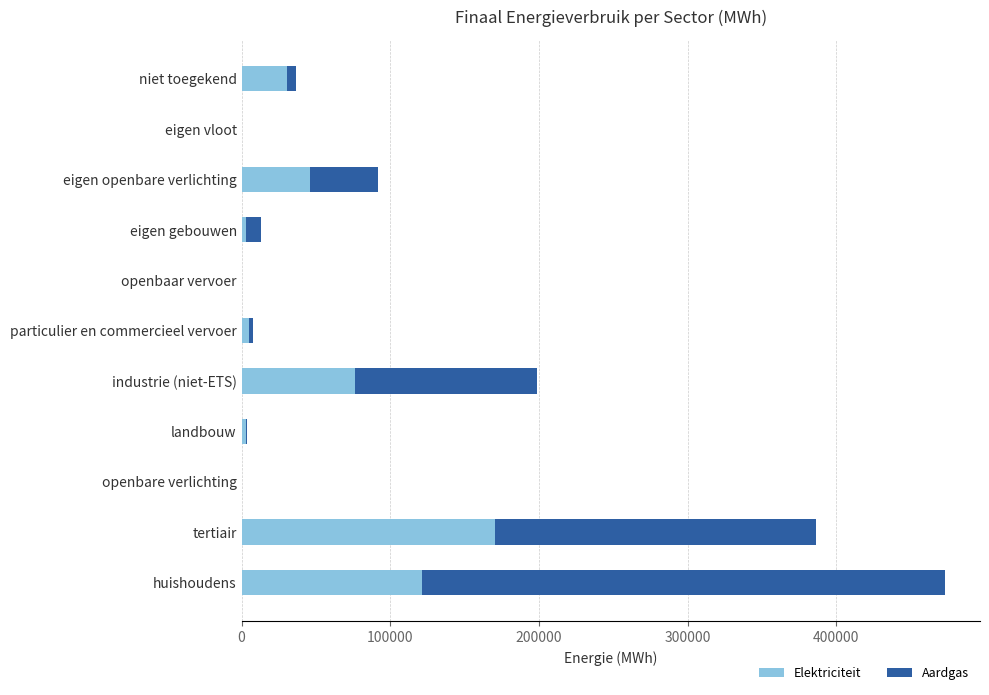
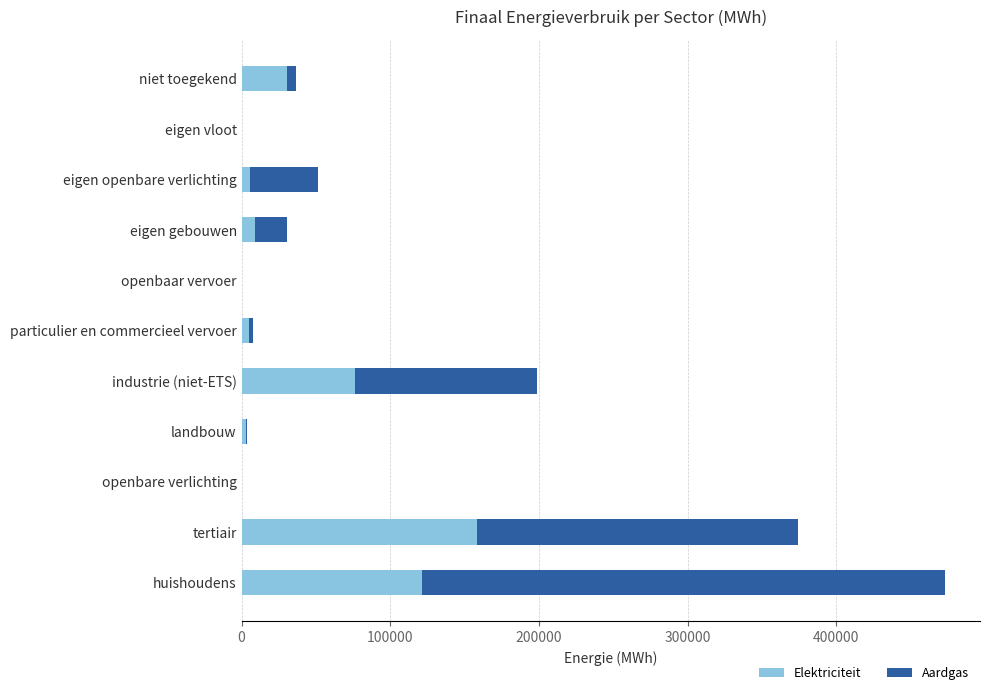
  {
    "Elektriciteit": {
      "niet toegekend": 30000,
      "eigen vloot": 0,
-     "eigen openbare verlichting": 46000,
-     "eigen gebouwen": 3000,
+     "eigen openbare verlichting": 5000,
+     "eigen gebouwen": 9000,
      "particulier en commercieel vervoer": 5000,
      "industrie (niet-ETS)": 76000,
      "landbouw": 3000,
      "openbare verlichting": 0,
-     "tertiair": 171000,
+     "tertiair": 158000,
      "huishoudens": 121000
    },
    "Aardgas": {
      "niet toegekend": 6000,
      "eigen vloot": 0,
      "eigen openbare verlichting": 46000,
-     "eigen gebouwen": 10000,
+     "eigen gebouwen": 22000,
      "openbaar vervoer": 0,
      "particulier en commercieel vervoer": 2000,
      "industrie (niet-ETS)": 122000,
      "openbare verlichting": 0,
      "tertiair": 216000,
      "huishoudens": 352000
    }
  }
